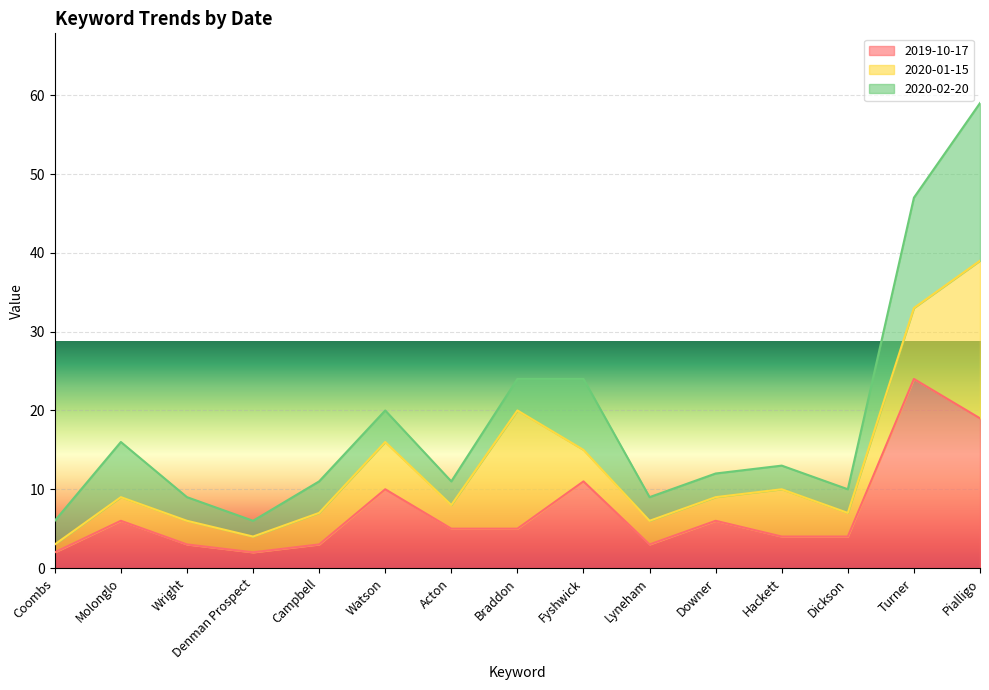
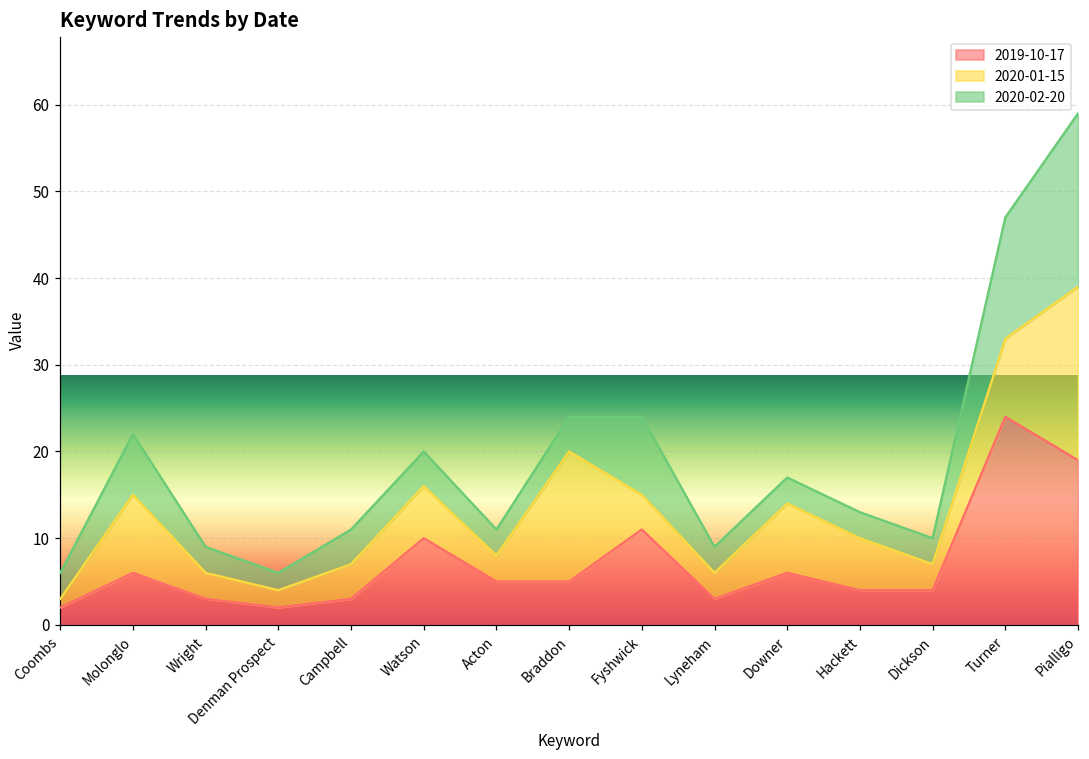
  {
    "2019-10-17": {
      "Coombs": 2,
      "Molonglo": 6,
      "Wright": 3,
      "Denman Prospect": 2,
      "Campbell": 3,
      "Watson": 10,
      "Acton": 5,
      "Braddon": 5,
      "Fyshwick": 11,
      "Lyneham": 3,
      "Downer": 6,
      "Hackett": 4,
      "Dickson": 4,
      "Turner": 24,
      "Pialligo": 19
    },
    "2020-01-15": {
      "Coombs": 1,
-     "Molonglo": 3,
+     "Molonglo": 9,
      "Wright": 3,
      "Denman Prospect": 2,
      "Campbell": 4,
      "Watson": 6,
      "Acton": 3,
      "Braddon": 15,
      "Fyshwick": 4,
      "Lyneham": 3,
-     "Downer": 3,
+     "Downer": 8,
      "Hackett": 6,
      "Dickson": 3,
      "Turner": 9,
      "Pialligo": 20
    },
    "2020-02-20": {
      "Coombs": 3,
      "Molonglo": 7,
      "Wright": 3,
      "Denman Prospect": 2,
      "Campbell": 4,
      "Watson": 4,
      "Acton": 3,
      "Braddon": 4,
      "Fyshwick": 9,
      "Lyneham": 3,
      "Downer": 3,
      "Hackett": 3,
      "Dickson": 3,
      "Turner": 14,
      "Pialligo": 20
    }
  }
